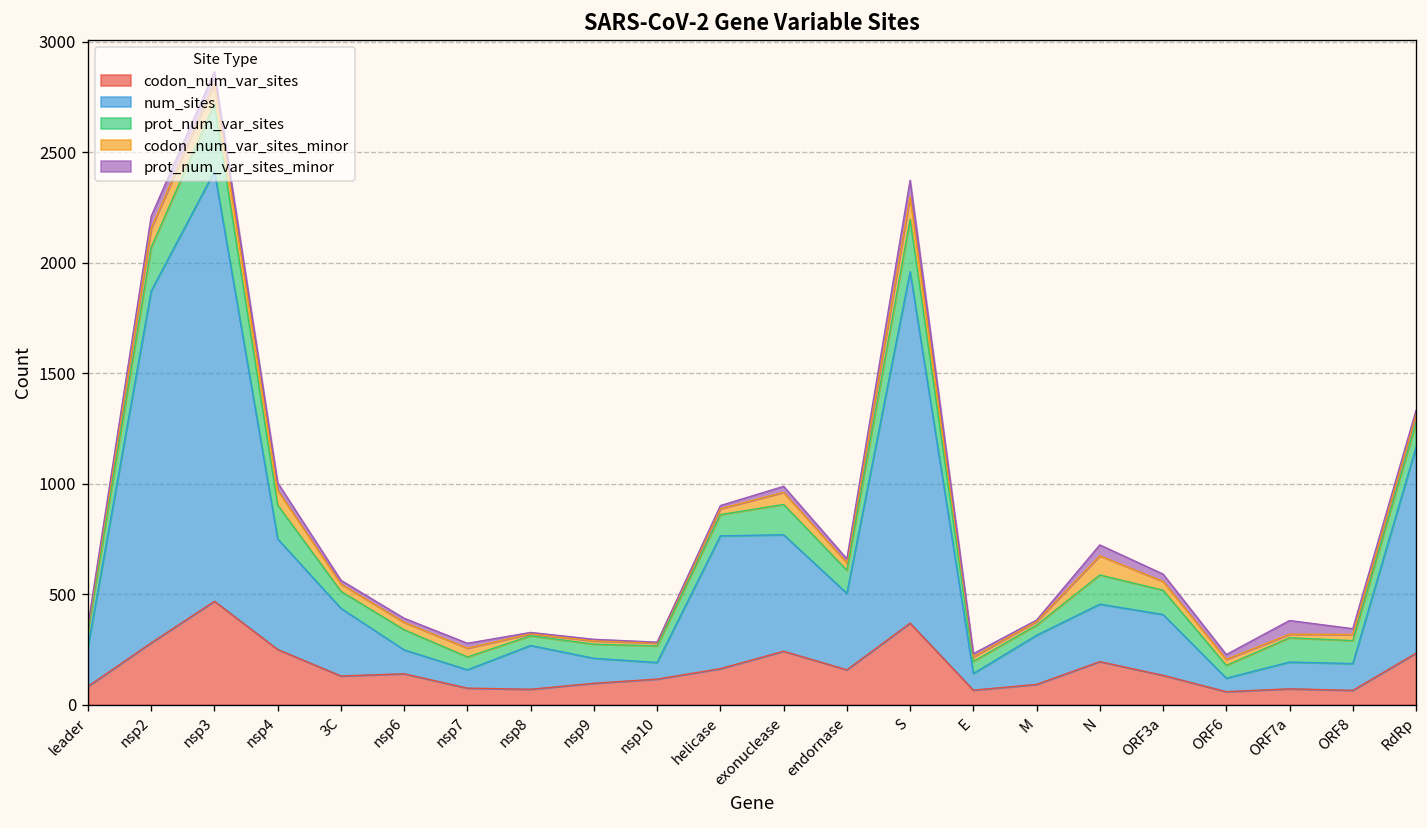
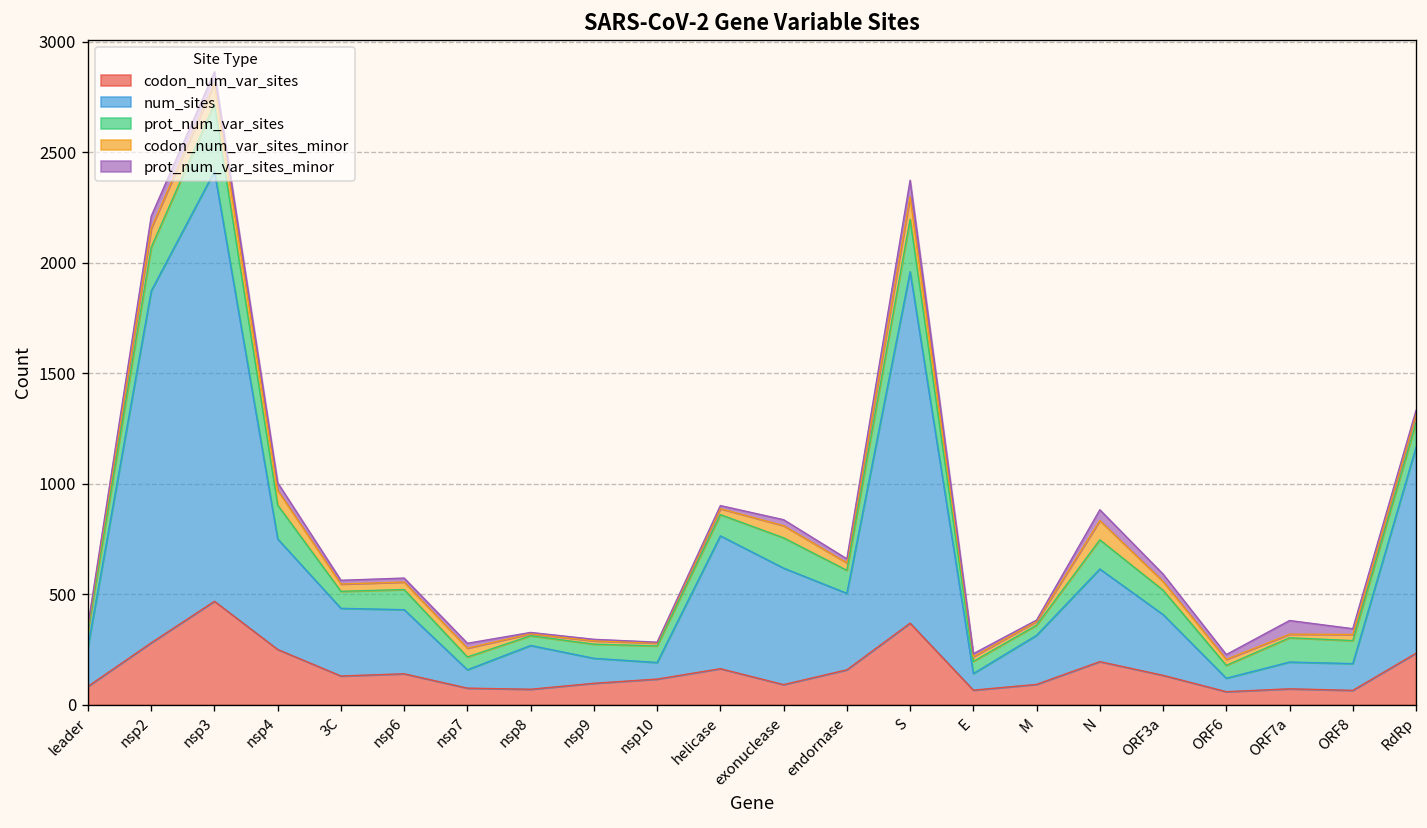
  {
    "codon_num_var_sites": {
      "leader": 80,
      "nsp2": 280,
      "nsp3": 470,
      "nsp4": 250,
      "3C": 130,
      "nsp6": 140,
      "nsp7": 80,
      "nsp8": 70,
      "nsp9": 100,
      "nsp10": 120,
      "helicase": 160,
-     "exonuclease": 240,
+     "exonuclease": 90,
      "endornase": 160,
      "S": 370,
      "E": 70,
      "M": 90,
      "N": 200,
      "ORF3a": 130,
      "ORF6": 60,
      "ORF7a": 70,
      "ORF8": 70,
      "RdRp": 230
    },
    "num_sites": {
      "leader": 180,
      "nsp2": 1590,
      "nsp4": 500,
      "3C": 310,
-     "nsp6": 110,
+     "nsp6": 290,
      "nsp7": 80,
      "nsp8": 200,
      "nsp9": 110,
      "nsp10": 80,
      "helicase": 600,
      "exonuclease": 530,
      "endornase": 350,
      "S": 1590,
      "E": 80,
      "M": 220,
-     "N": 260,
+     "N": 420,
      "ORF3a": 280,
      "ORF6": 60,
      "ORF7a": 120,
      "ORF8": 120,
      "RdRp": 930
    },
    "prot_num_var_sites": {
      "leader": 70,
      "nsp2": 200,
      "nsp4": 150,
      "3C": 80,
      "nsp6": 90,
      "nsp7": 60,
      "nsp9": 60,
      "helicase": 100,
      "exonuclease": 140,
      "endornase": 100,
      "S": 240,
      "E": 60,
      "M": 50,
      "N": 130,
      "ORF3a": 110,
      "ORF6": 60,
      "ORF7a": 110,
      "ORF8": 100,
      "RdRp": 110
    },
    "codon_num_var_sites_minor": {
      "nsp2": 90,
      "nsp4": 70,
      "3C": 30,
      "nsp6": 30,
      "nsp7": 40,
      "helicase": 30,
      "exonuclease": 60,
      "endornase": 30,
      "S": 100,
      "E": 20,
      "N": 90,
      "ORF3a": 40,
      "ORF6": 30,
      "ORF7a": 20,
      "ORF8": 30,
      "RdRp": 40
    },
    "prot_num_var_sites_minor": {
      "nsp2": 60,
      "nsp4": 30,
      "3C": 20,
      "nsp6": 20,
      "nsp7": 20,
      "helicase": 10,
      "exonuclease": 30,
      "endornase": 20,
      "S": 80,
      "E": 10,
      "N": 50,
      "ORF3a": 30,
      "ORF6": 20,
      "ORF7a": 60,
      "ORF8": 30,
      "RdRp": 20
    }
  }
